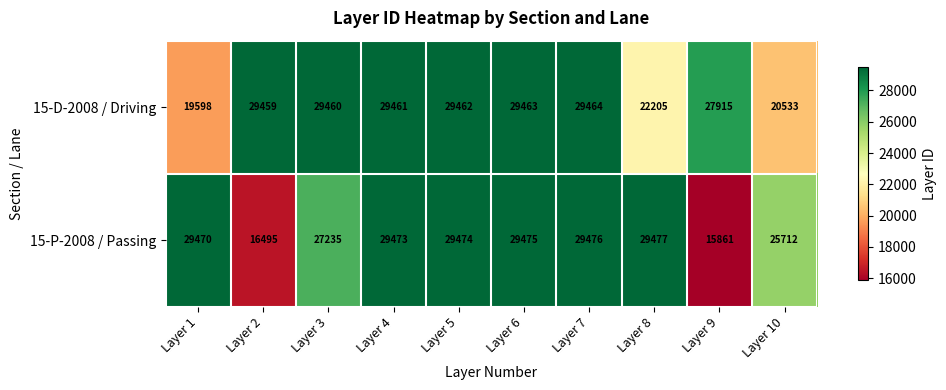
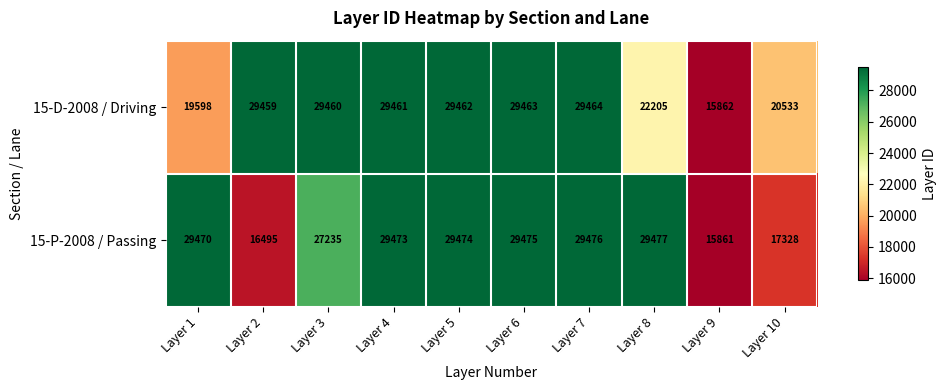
  {
    "15-D-2008 / Driving": {
      "Layer 1": 19598,
      "Layer 2": 29459,
      "Layer 3": 29460,
      "Layer 4": 29461,
      "Layer 5": 29462,
      "Layer 6": 29463,
      "Layer 7": 29464,
      "Layer 8": 22205,
-     "Layer 9": 27915,
+     "Layer 9": 15862,
      "Layer 10": 20533
    },
    "15-P-2008 / Passing": {
      "Layer 1": 29470,
      "Layer 2": 16495,
      "Layer 3": 27235,
      "Layer 4": 29473,
      "Layer 5": 29474,
      "Layer 6": 29475,
      "Layer 7": 29476,
      "Layer 8": 29477,
      "Layer 9": 15861,
-     "Layer 10": 25712
+     "Layer 10": 17328
    }
  }
